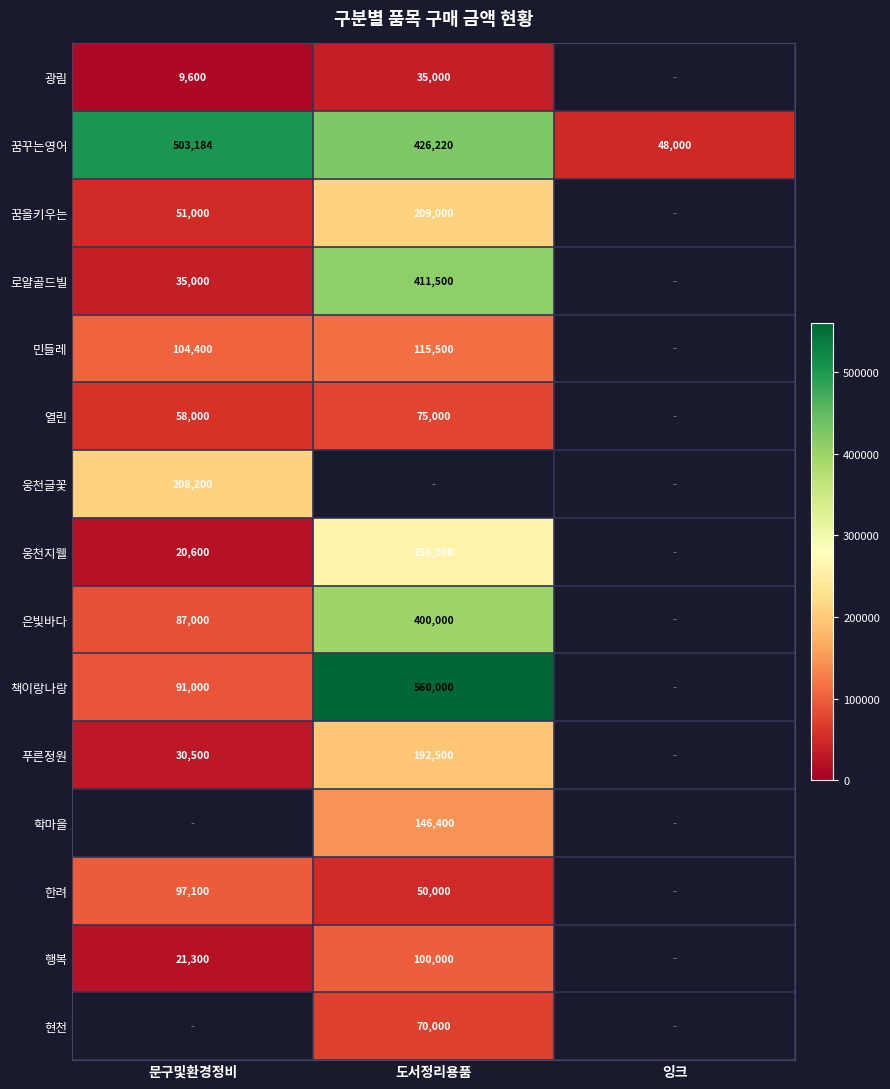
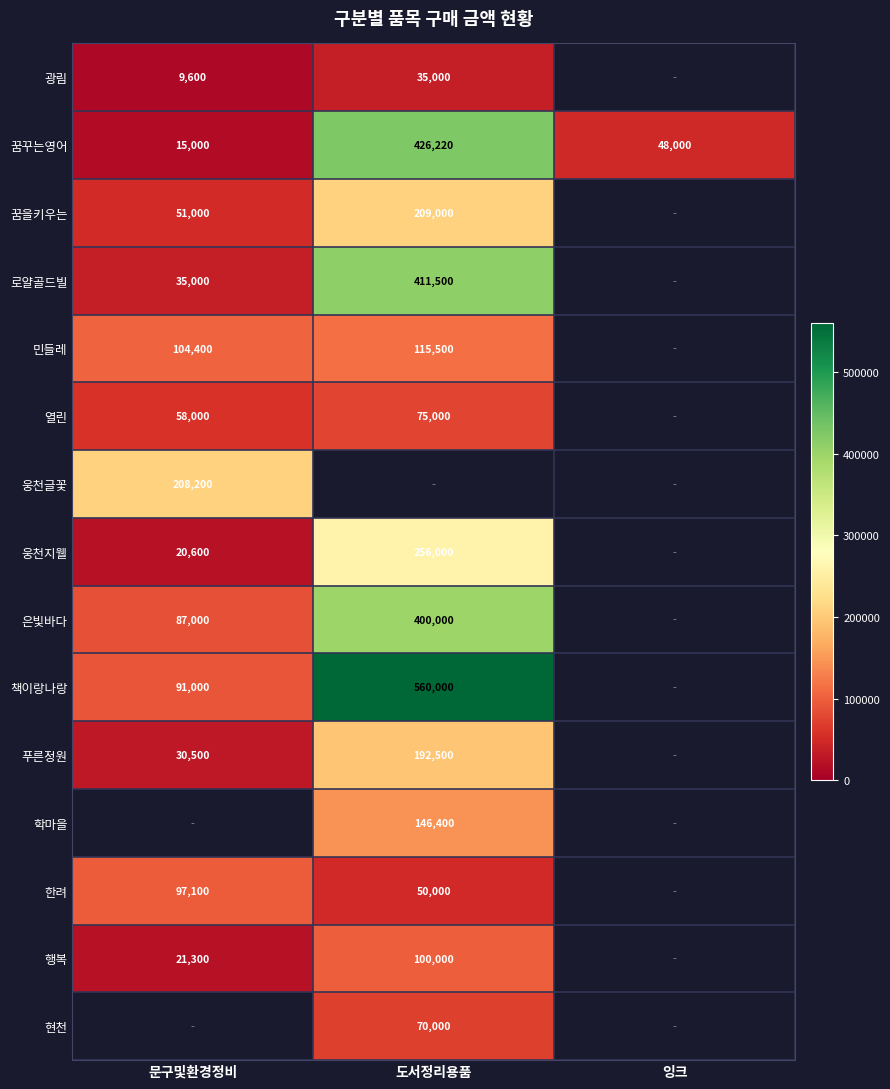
  {
    "광림": {
      "문구및환경정비": "9,600",
      "도서정리용품": "35,000"
    },
    "꿈꾸는영어": {
-     "문구및환경정비": "503,184",
+     "문구및환경정비": "15,000",
      "도서정리용품": "426,220",
      "잉크": "48,000"
    },
    "꿈을키우는": {
      "문구및환경정비": "51,000",
      "도서정리용품": "209,000"
    },
    "로얄골드빌": {
      "문구및환경정비": "35,000",
      "도서정리용품": "411,500"
    },
    "민들레": {
      "문구및환경정비": "104,400",
      "도서정리용품": "115,500"
    },
    "열린": {
      "문구및환경정비": "58,000",
      "도서정리용품": "75,000"
    },
    "웅천글꽃": {
      "문구및환경정비": "208,200"
    },
    "웅천지웰": {
      "문구및환경정비": "20,600",
      "도서정리용품": "256,000"
    },
    "은빛바다": {
      "문구및환경정비": "87,000",
      "도서정리용품": "400,000"
    },
    "책이랑나랑": {
      "문구및환경정비": "91,000",
      "도서정리용품": "560,000"
    },
    "푸른정원": {
      "문구및환경정비": "30,500",
      "도서정리용품": "192,500"
    },
    "학마을": {
      "도서정리용품": "146,400"
    },
    "한려": {
      "문구및환경정비": "97,100",
      "도서정리용품": "50,000"
    },
    "행복": {
      "문구및환경정비": "21,300",
      "도서정리용품": "100,000"
    },
    "현천": {
      "도서정리용품": "70,000"
    }
  }
